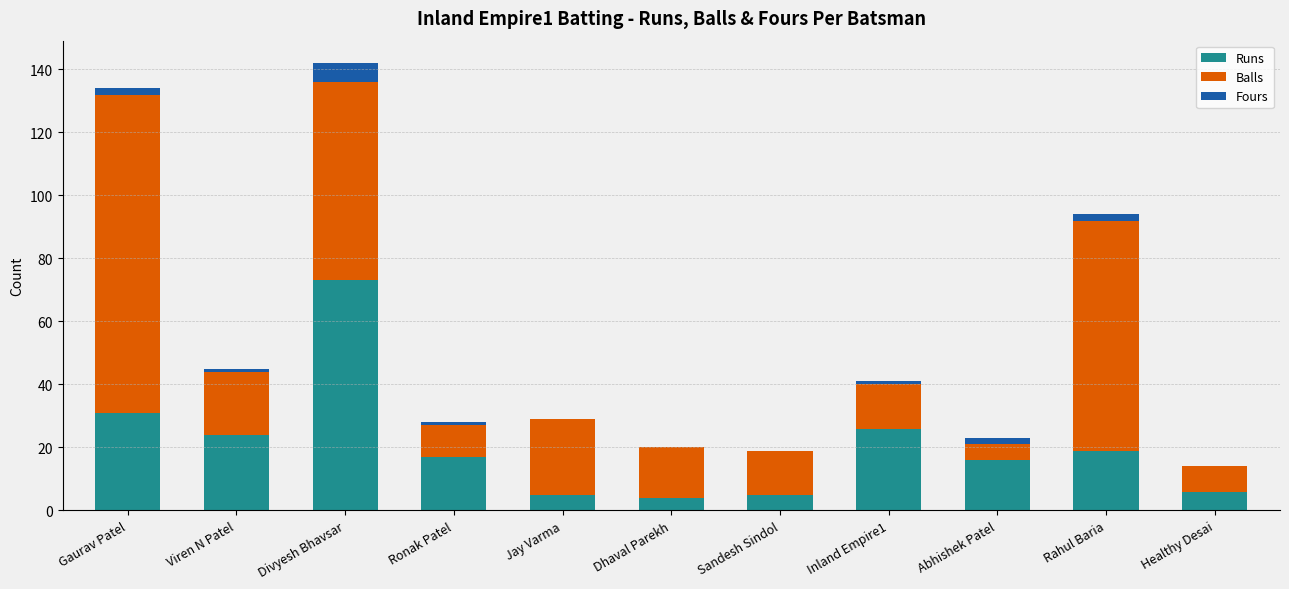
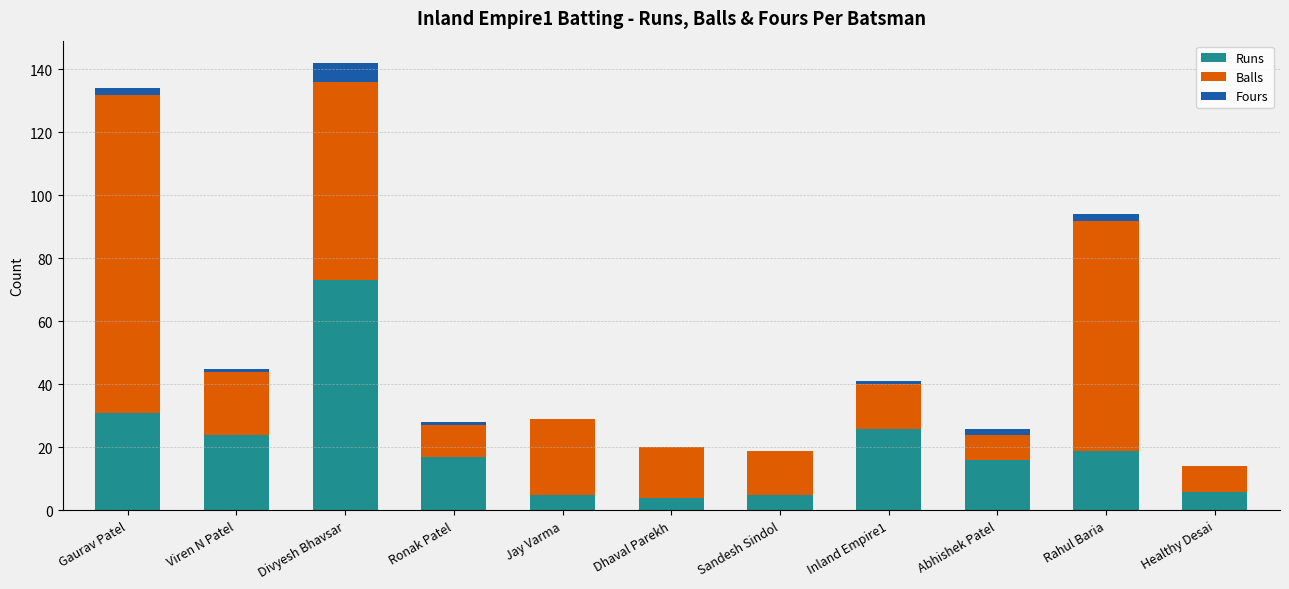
  {
    "Balls": {
      "Gaurav Patel": 101,
      "Viren N Patel": 20,
      "Divyesh Bhavsar": 63,
      "Ronak Patel": 10,
      "Jay Varma": 24,
      "Dhaval Parekh": 16,
      "Sandesh Sindol": 14,
      "Inland Empire1": 14,
-     "Abhishek Patel": 5,
+     "Abhishek Patel": 8,
      "Rahul Baria": 73,
      "Healthy Desai": 8
    }
  }
